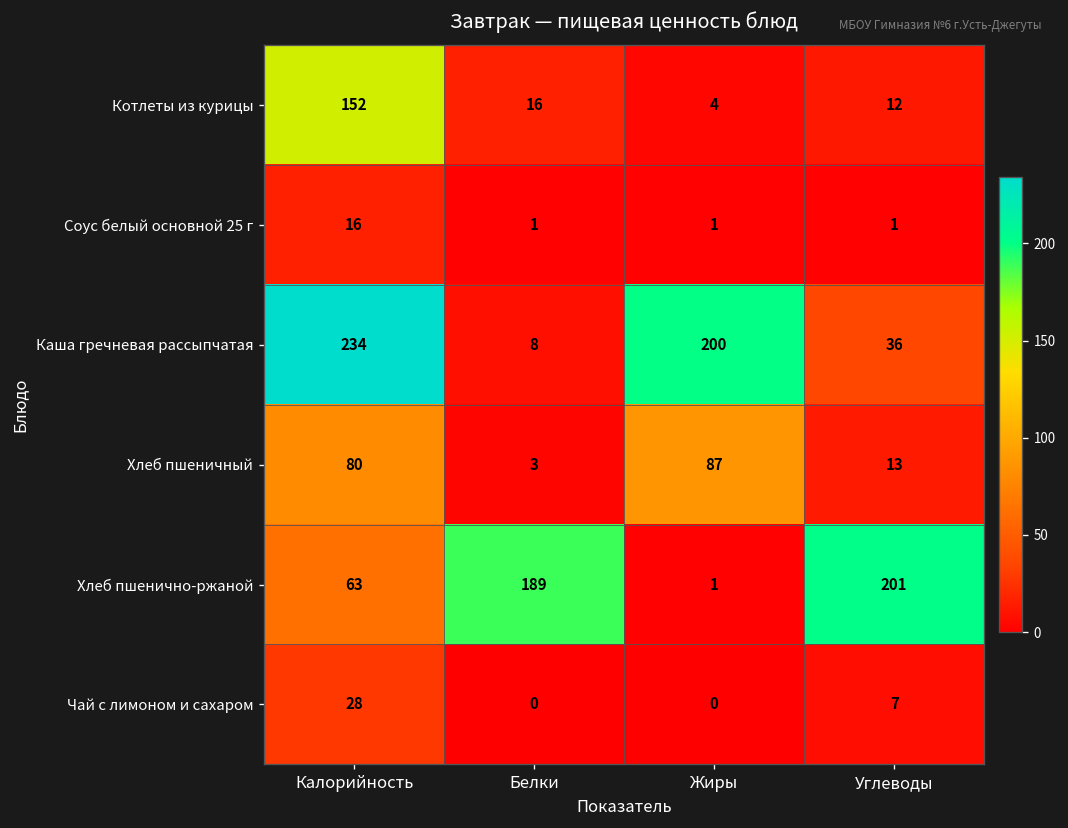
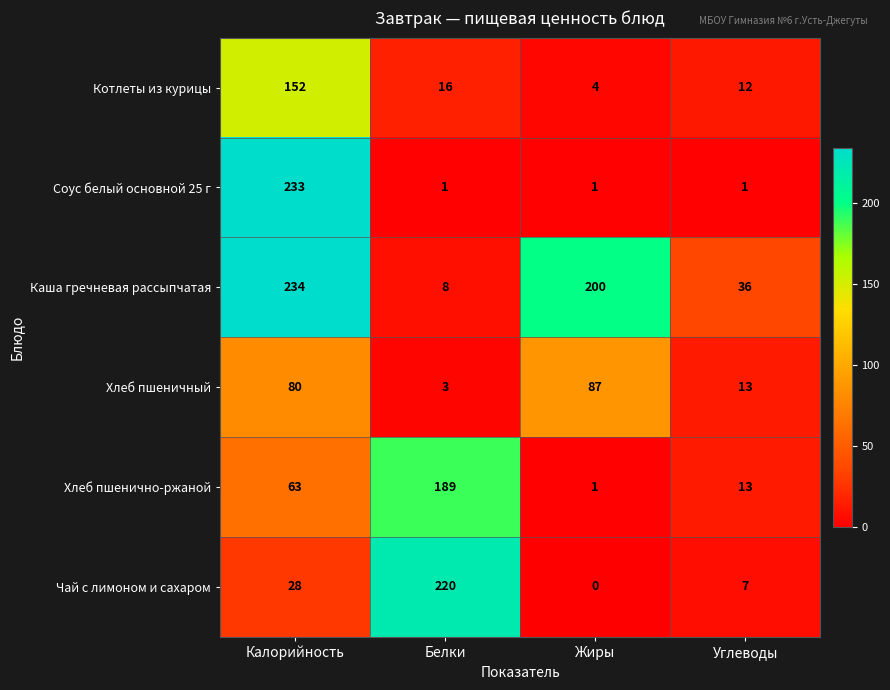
  {
    "Котлеты из курицы": {
      "Калорийность": 152,
      "Белки": 16,
      "Жиры": 4,
      "Углеводы": 12
    },
    "Соус белый основной 25 г": {
-     "Калорийность": 16,
+     "Калорийность": 233,
      "Белки": 1,
      "Жиры": 1,
      "Углеводы": 1
    },
    "Каша гречневая рассыпчатая": {
      "Калорийность": 234,
      "Белки": 8,
      "Жиры": 200,
      "Углеводы": 36
    },
    "Хлеб пшеничный": {
      "Калорийность": 80,
      "Белки": 3,
      "Жиры": 87,
      "Углеводы": 13
    },
    "Хлеб пшенично-ржаной": {
      "Калорийность": 63,
      "Белки": 189,
      "Жиры": 1,
-     "Углеводы": 201
+     "Углеводы": 13
    },
    "Чай с лимоном и сахаром": {
      "Калорийность": 28,
-     "Белки": 0,
+     "Белки": 220,
      "Жиры": 0,
      "Углеводы": 7
    }
  }
